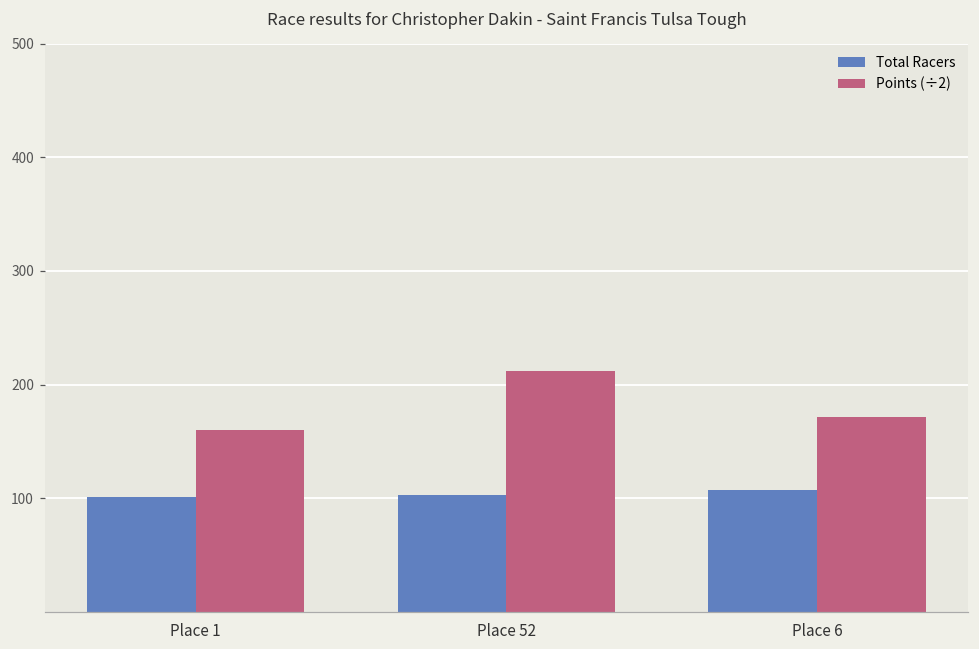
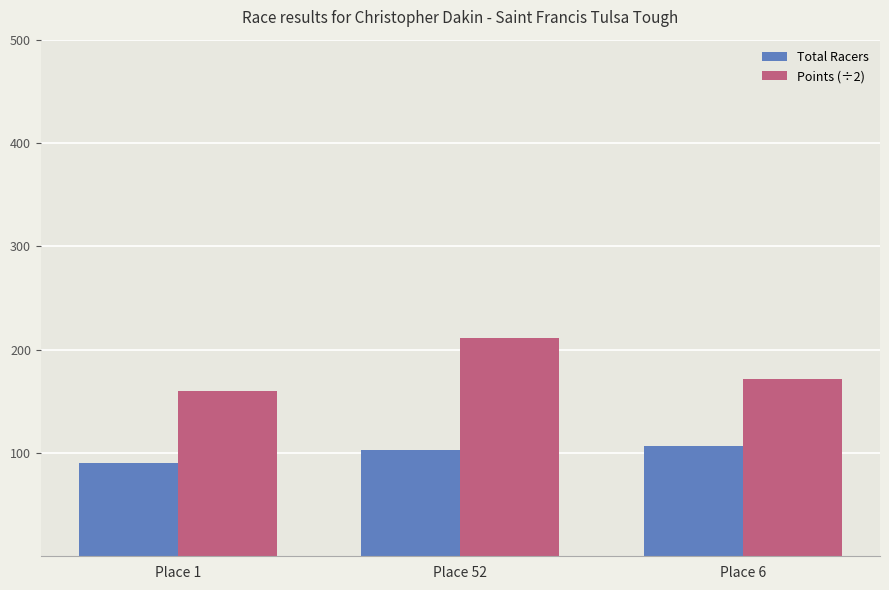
  {
    "Total Racers": {
-     "Place 1": 101,
+     "Place 1": 90,
      "Place 52": 103,
      "Place 6": 107
    },
    "Points (÷2)": {
      "Place 1": 160,
      "Place 52": 212,
      "Place 6": 171
    }
  }
